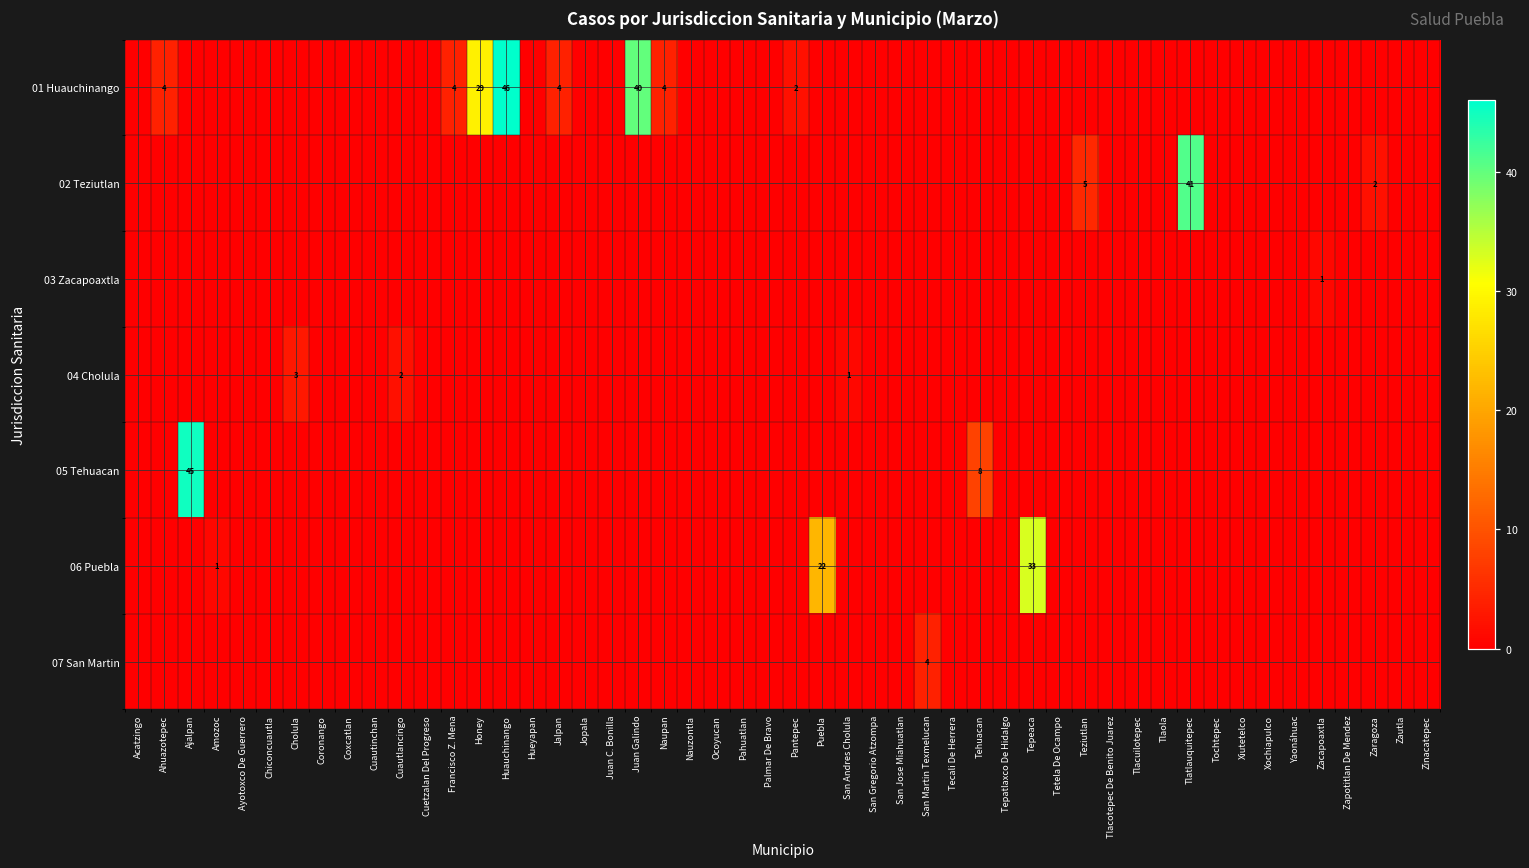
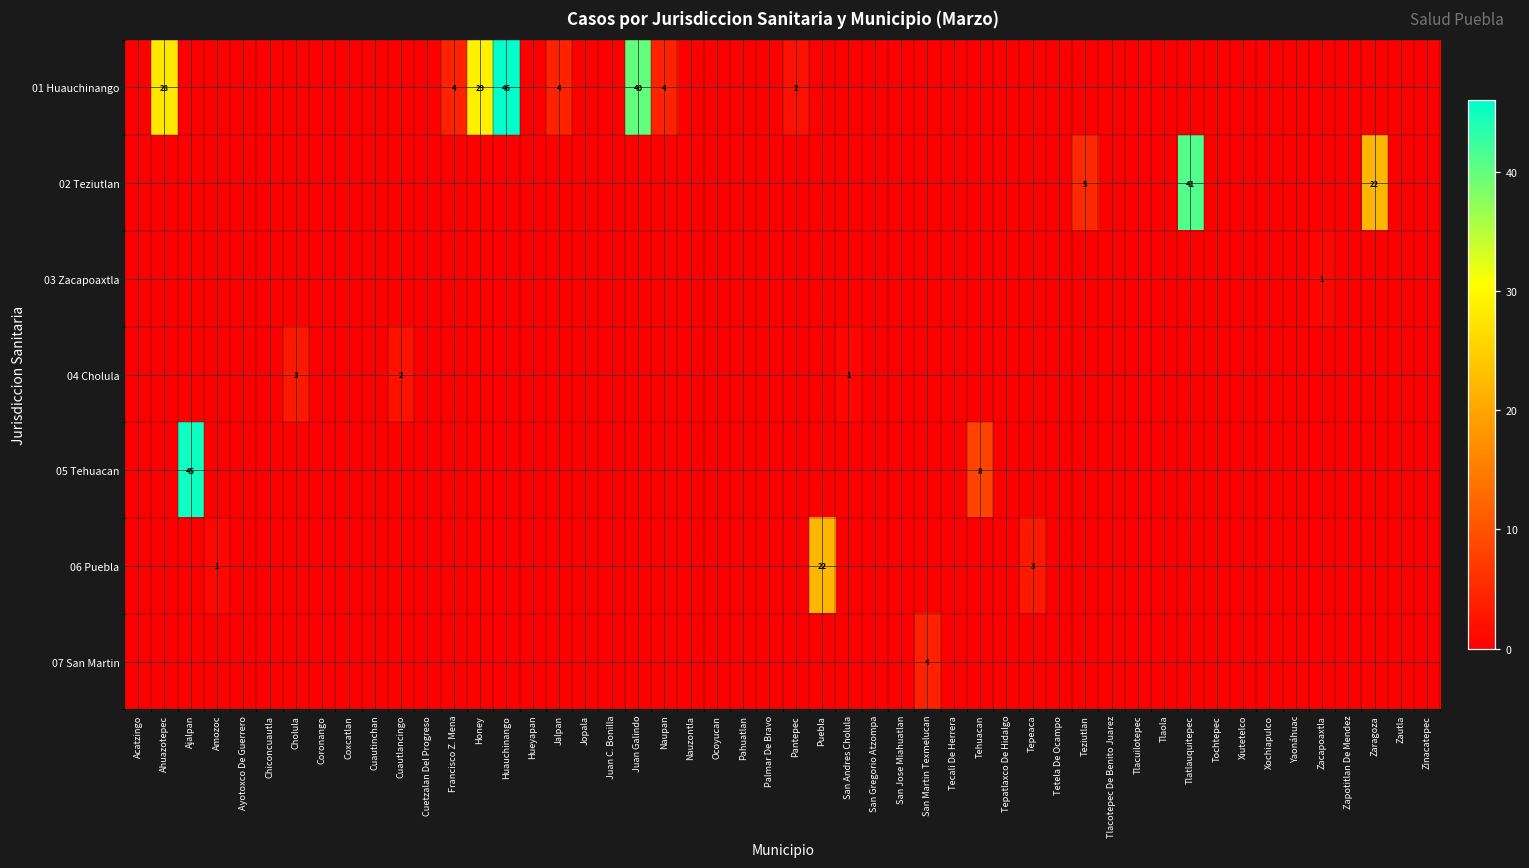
  {
    "01 Huauchinango": {
-     "Ahuazotepec": 4,
+     "Ahuazotepec": 28,
      "Francisco Z. Mena": 4,
      "Honey": 29,
      "Huauchinango": 46,
      "Jalpan": 4,
      "Juan Galindo": 40,
      "Naupan": 4,
      "Pantepec": 2
    },
    "02 Teziutlan": {
      "Teziutlan": 5,
      "Tlatlauquitepec": 41,
-     "Zaragoza": 2
+     "Zaragoza": 22
    },
    "03 Zacapoaxtla": {
      "Zacapoaxtla": 1
    },
    "04 Cholula": {
      "Cholula": 3,
      "Cuautlancingo": 2,
      "San Andres Cholula": 1
    },
    "05 Tehuacan": {
      "Ajalpan": 45,
      "Tehuacan": 8
    },
    "06 Puebla": {
      "Amozoc": 1,
      "Puebla": 22,
-     "Tepeaca": 33
+     "Tepeaca": 3
    },
    "07 San Martin": {
      "San Martin Texmelucan": 4
    }
  }
